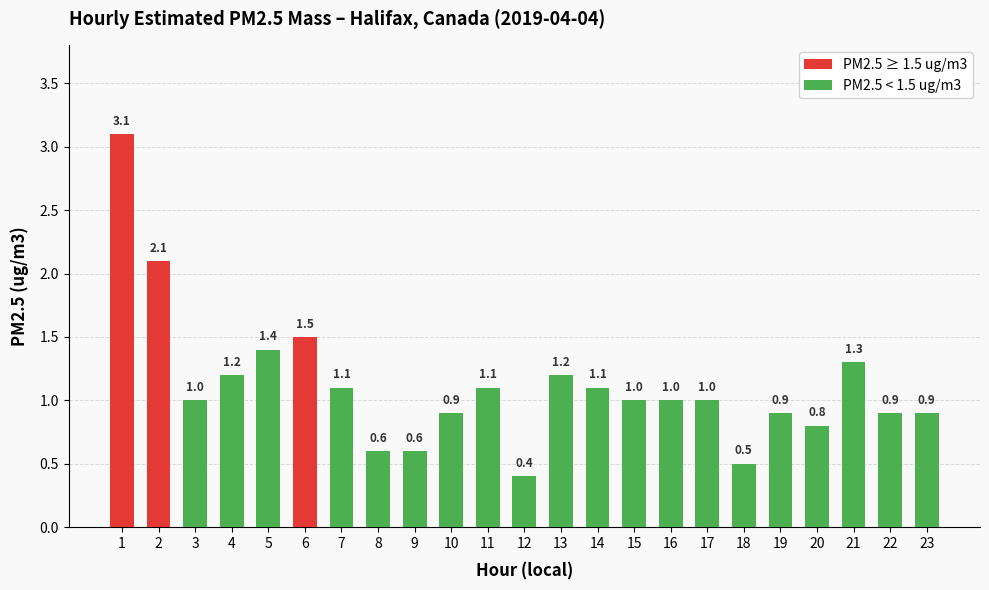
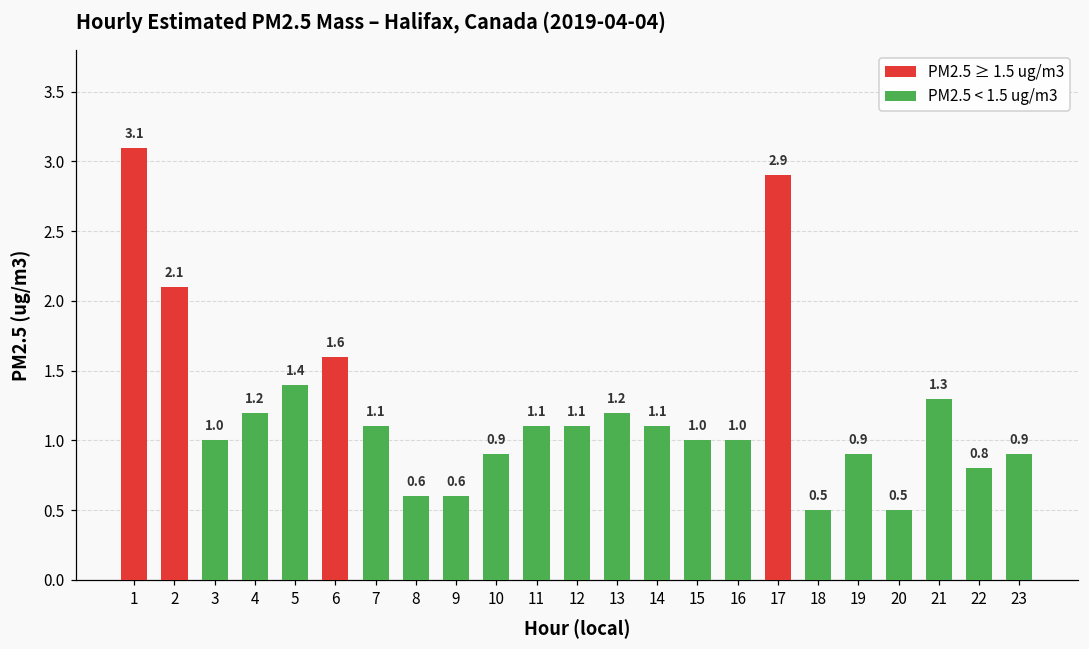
  {
    "1": 3.1,
    "2": 2.1,
    "3": 1.0,
    "4": 1.2,
    "5": 1.4,
-   "6": 1.5,
+   "6": 1.6,
    "7": 1.1,
    "8": 0.6,
    "9": 0.6,
    "10": 0.9,
    "11": 1.1,
-   "12": 0.4,
+   "12": 1.1,
    "13": 1.2,
    "14": 1.1,
    "15": 1.0,
    "16": 1.0,
-   "17": 1.0,
+   "17": 2.9,
    "18": 0.5,
    "19": 0.9,
-   "20": 0.8,
+   "20": 0.5,
    "21": 1.3,
-   "22": 0.9,
+   "22": 0.8,
    "23": 0.9
  }
